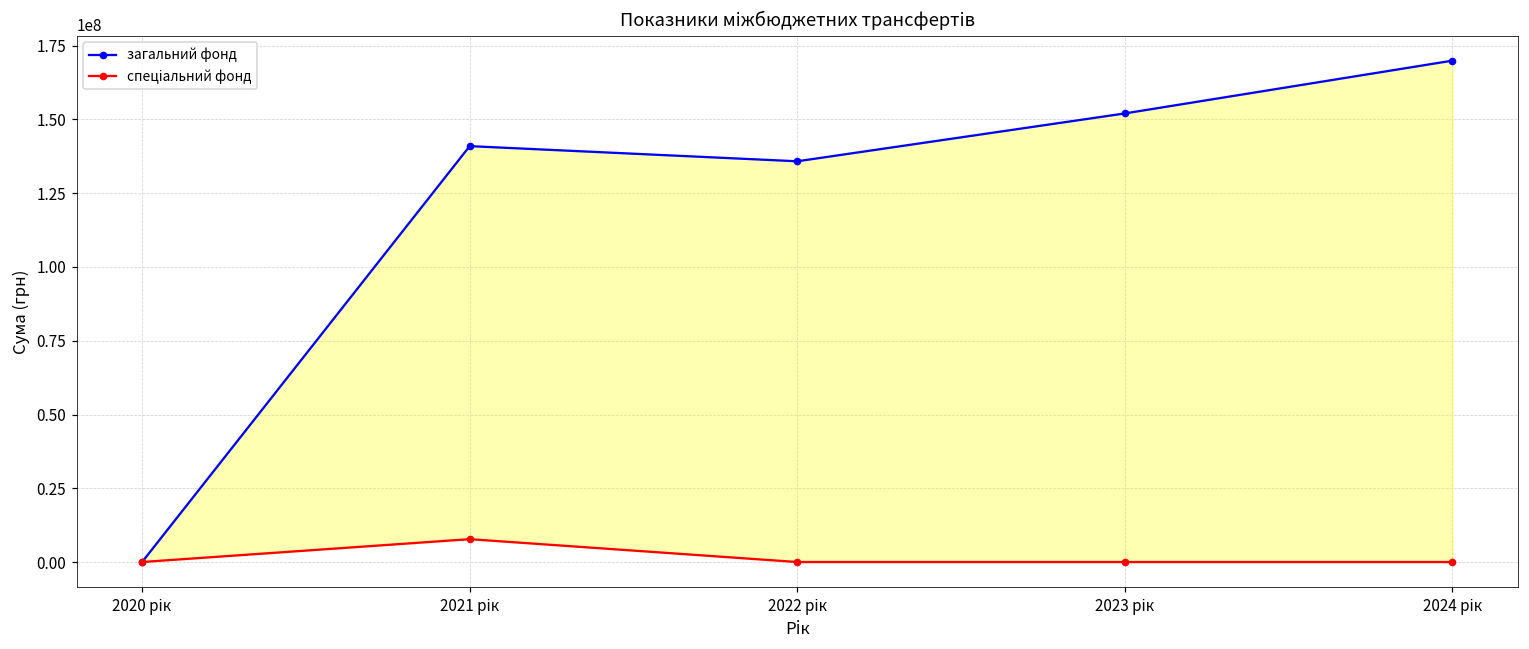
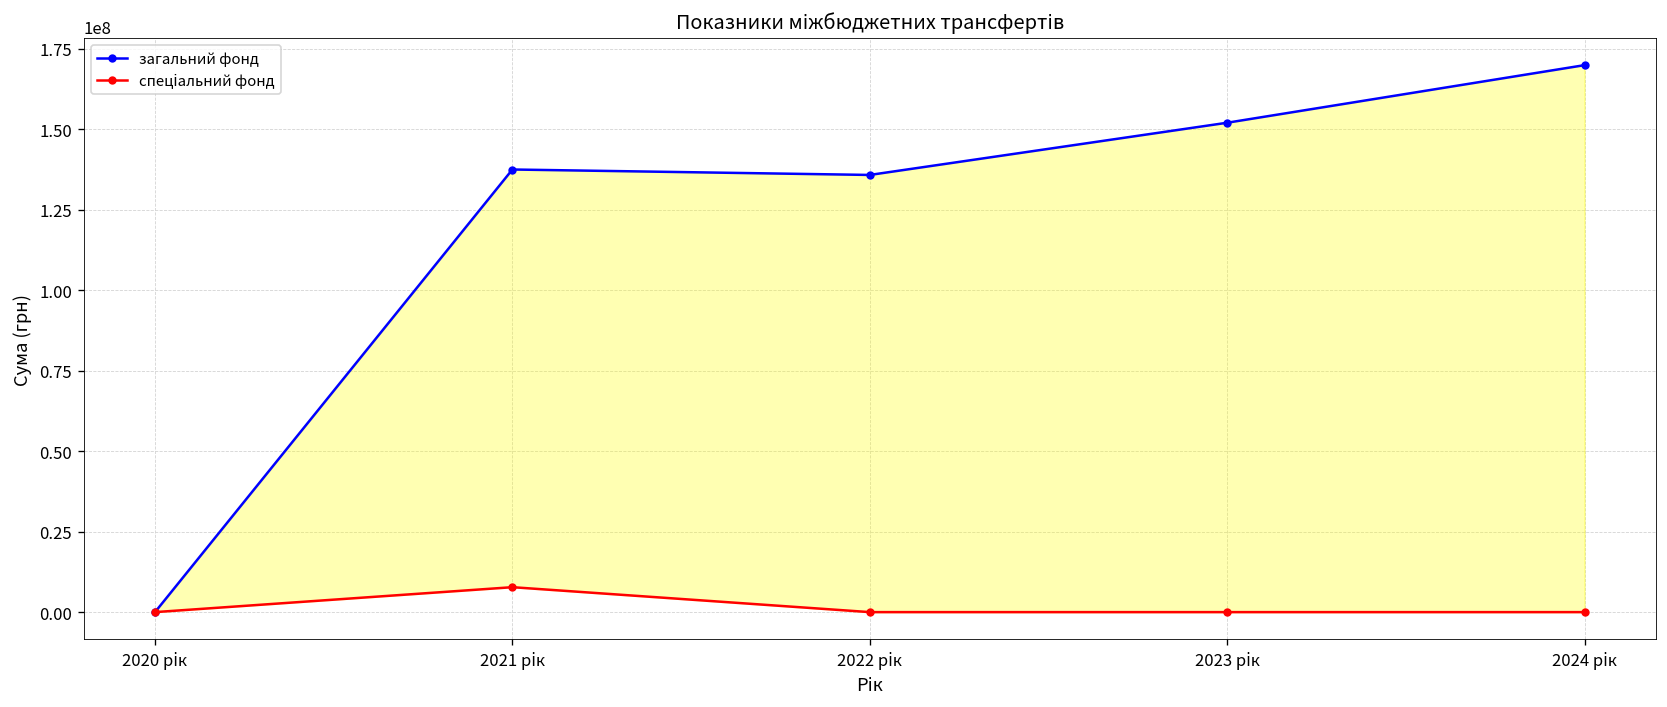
  {
    "загальний фонд": {
-     "2021 рік": 141000000,
+     "2021 рік": 138000000,
      "2022 рік": 136000000,
      "2023 рік": 152000000,
      "2024 рік": 170000000
    },
    "спеціальний фонд": {
      "2021 рік": 8000000,
      "2022 рік": 0,
      "2023 рік": 0,
      "2024 рік": 0
    }
  }
